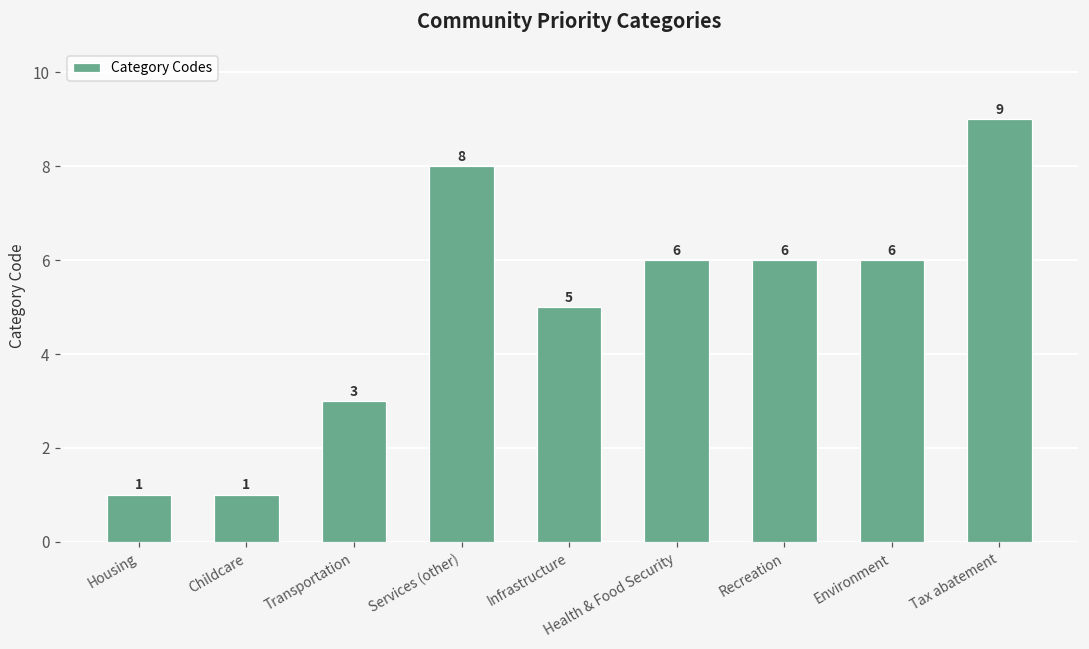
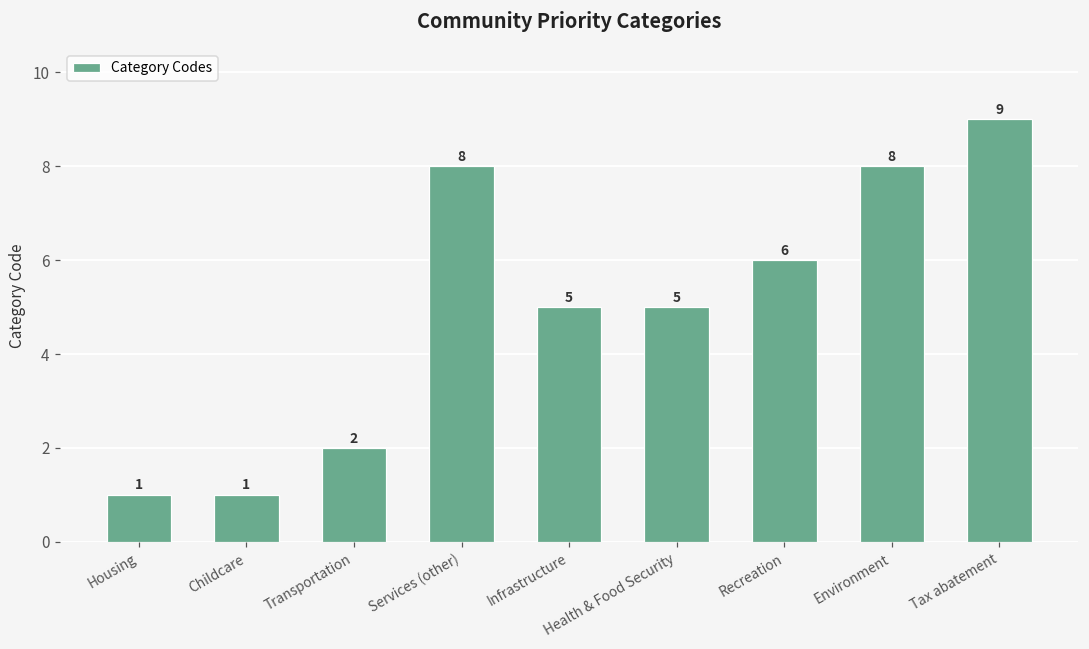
  {
    "Housing": 1,
    "Childcare": 1,
-   "Transportation": 3,
+   "Transportation": 2,
    "Services (other)": 8,
    "Infrastructure": 5,
-   "Health & Food Security": 6,
+   "Health & Food Security": 5,
    "Recreation": 6,
-   "Environment": 6,
+   "Environment": 8,
    "Tax abatement": 9
  }
